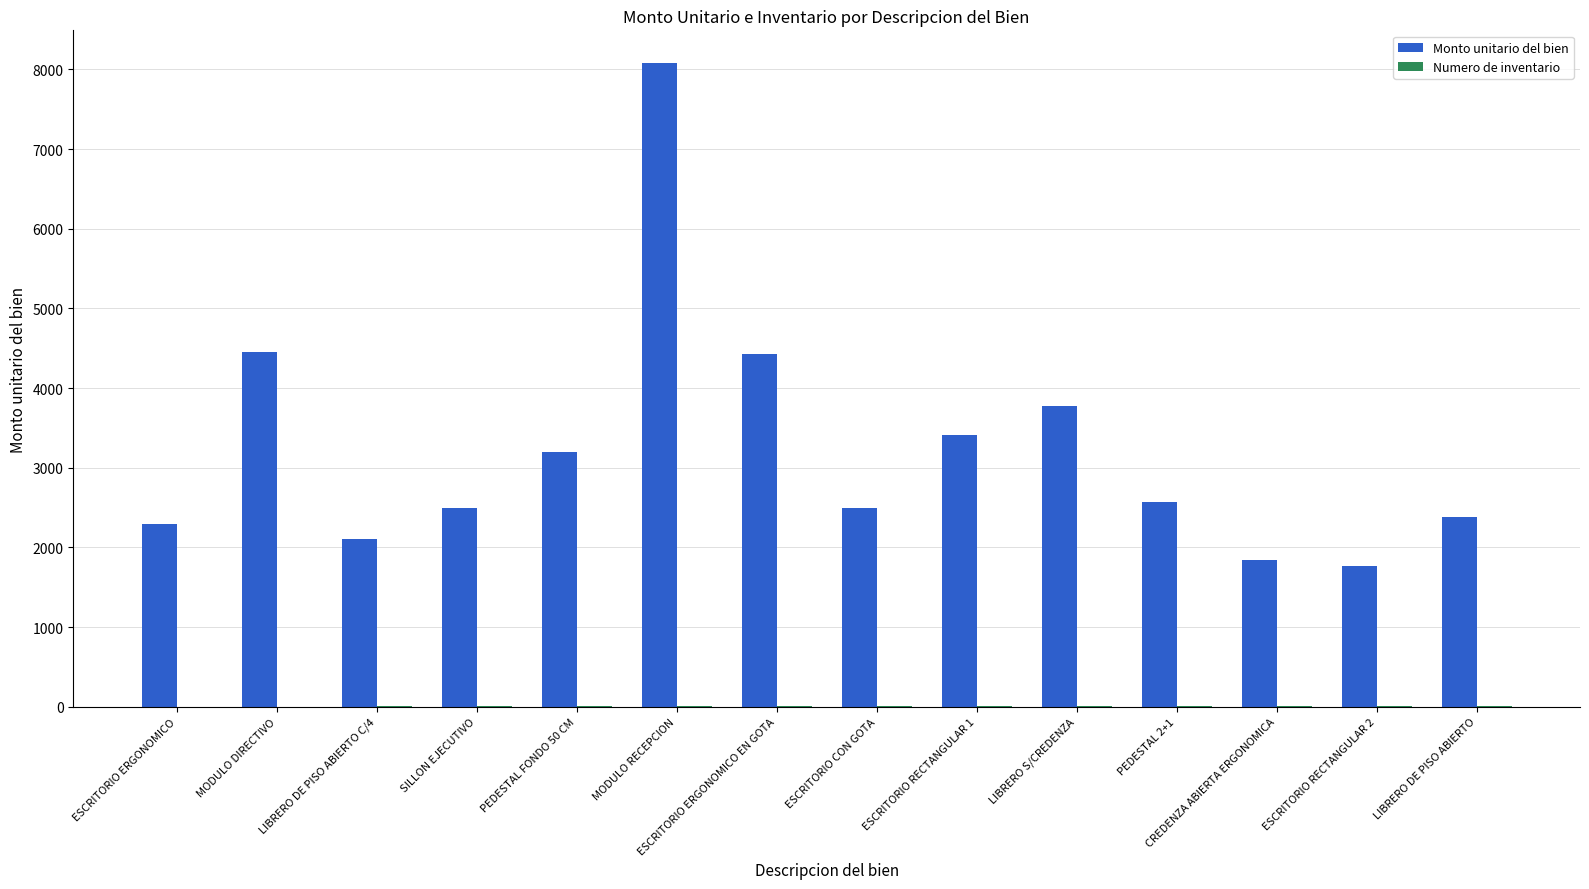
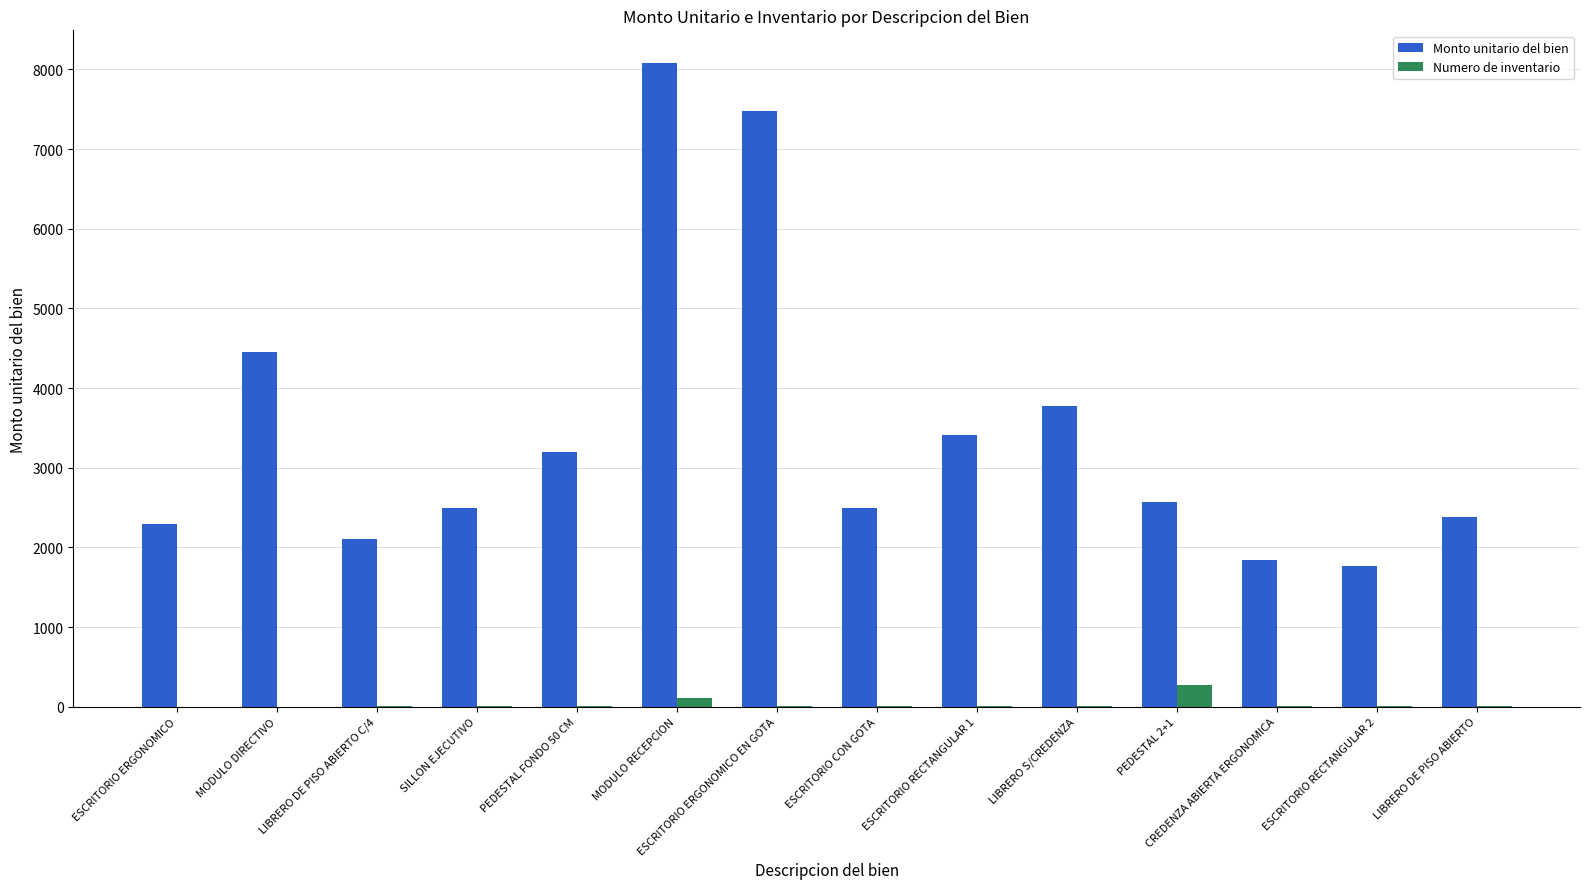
  {
    "Monto unitario del bien": {
      "ESCRITORIO ERGONOMICO": 2300,
      "MODULO DIRECTIVO": 4500,
      "LIBRERO DE PISO ABIERTO C/4": 2100,
      "SILLON EJECUTIVO": 2500,
      "PEDESTAL FONDO 50 CM": 3200,
      "MODULO RECEPCION": 8100,
-     "ESCRITORIO ERGONOMICO EN GOTA": 4400,
+     "ESCRITORIO ERGONOMICO EN GOTA": 7500,
      "ESCRITORIO CON GOTA": 2500,
      "ESCRITORIO RECTANGULAR 1": 3400,
      "LIBRERO S/CREDENZA": 3800,
      "PEDESTAL 2+1": 2600,
      "CREDENZA ABIERTA ERGONOMICA": 1800,
      "ESCRITORIO RECTANGULAR 2": 1800,
      "LIBRERO DE PISO ABIERTO": 2400
    },
    "Numero de inventario": {
-     "MODULO RECEPCION": 0,
-     "PEDESTAL 2+1": 0
+     "MODULO RECEPCION": 100,
+     "PEDESTAL 2+1": 300
    }
  }
